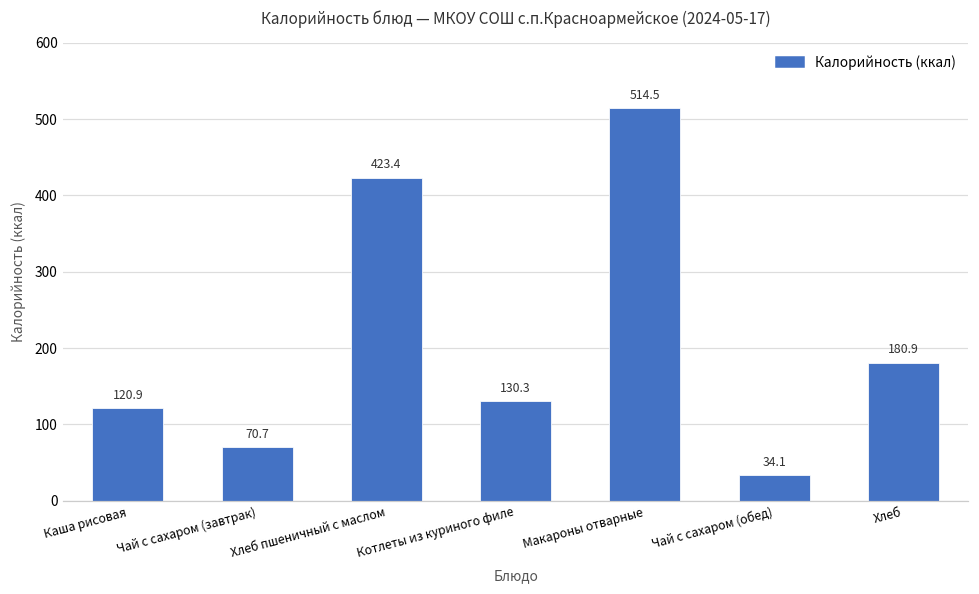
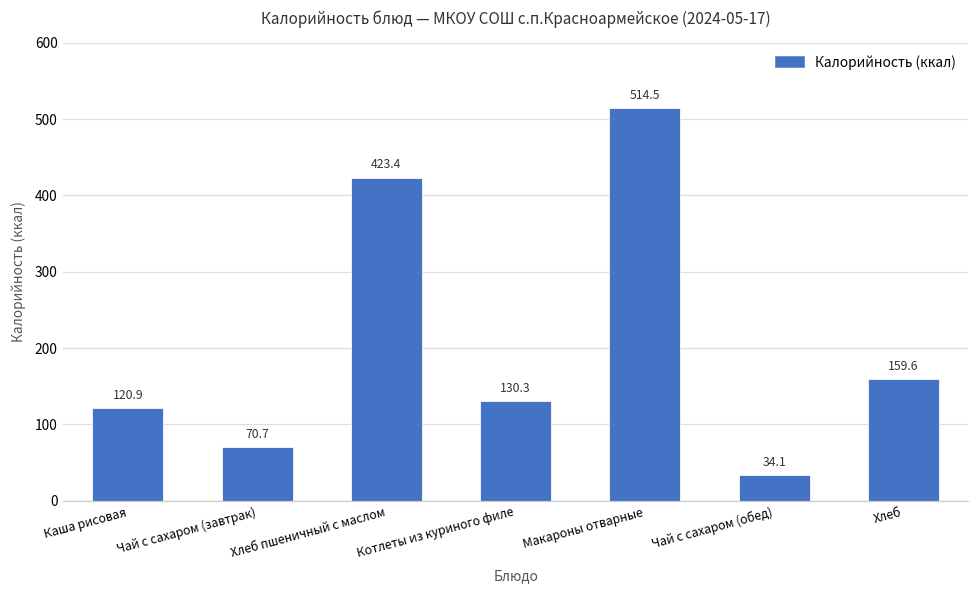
  {
    "Каша рисовая": 120.9,
    "Чай с сахаром (завтрак)": 70.7,
    "Хлеб пшеничный с маслом": 423.4,
    "Котлеты из куриного филе": 130.3,
    "Макароны отварные": 514.5,
    "Чай с сахаром (обед)": 34.1,
-   "Хлеб": 180.9
+   "Хлеб": 159.6
  }
